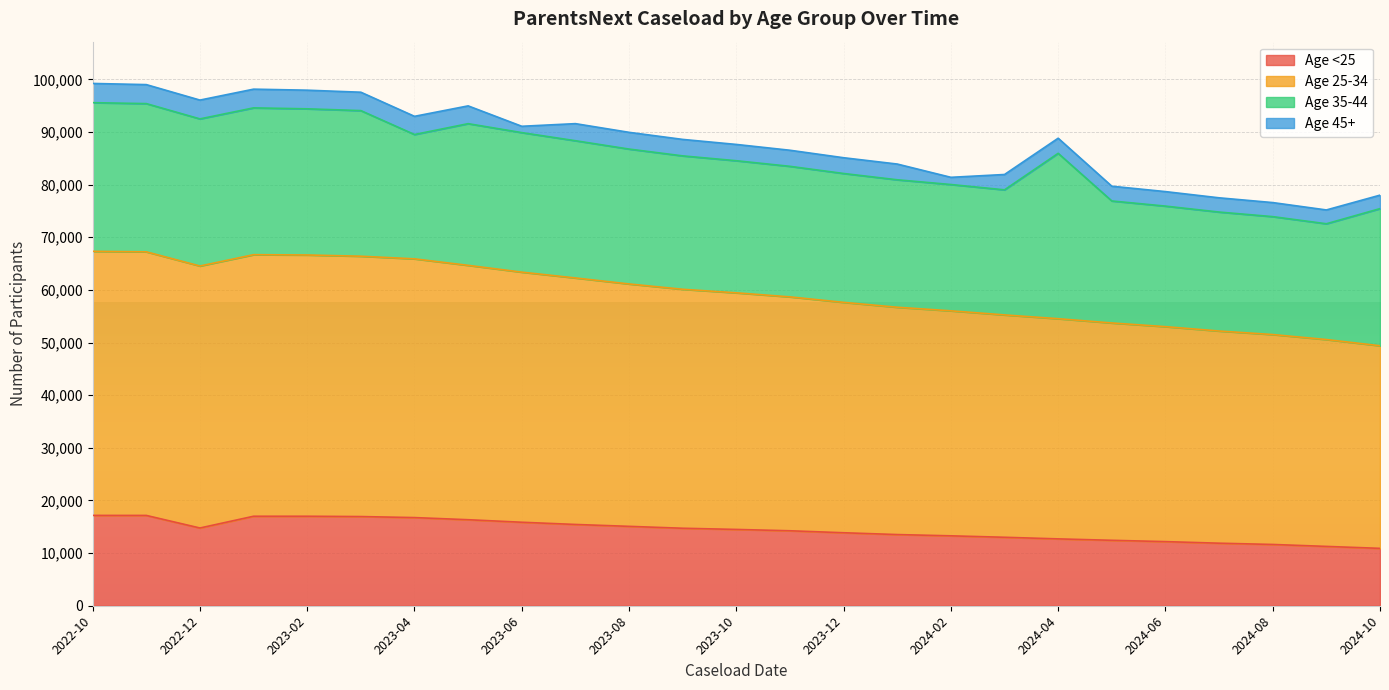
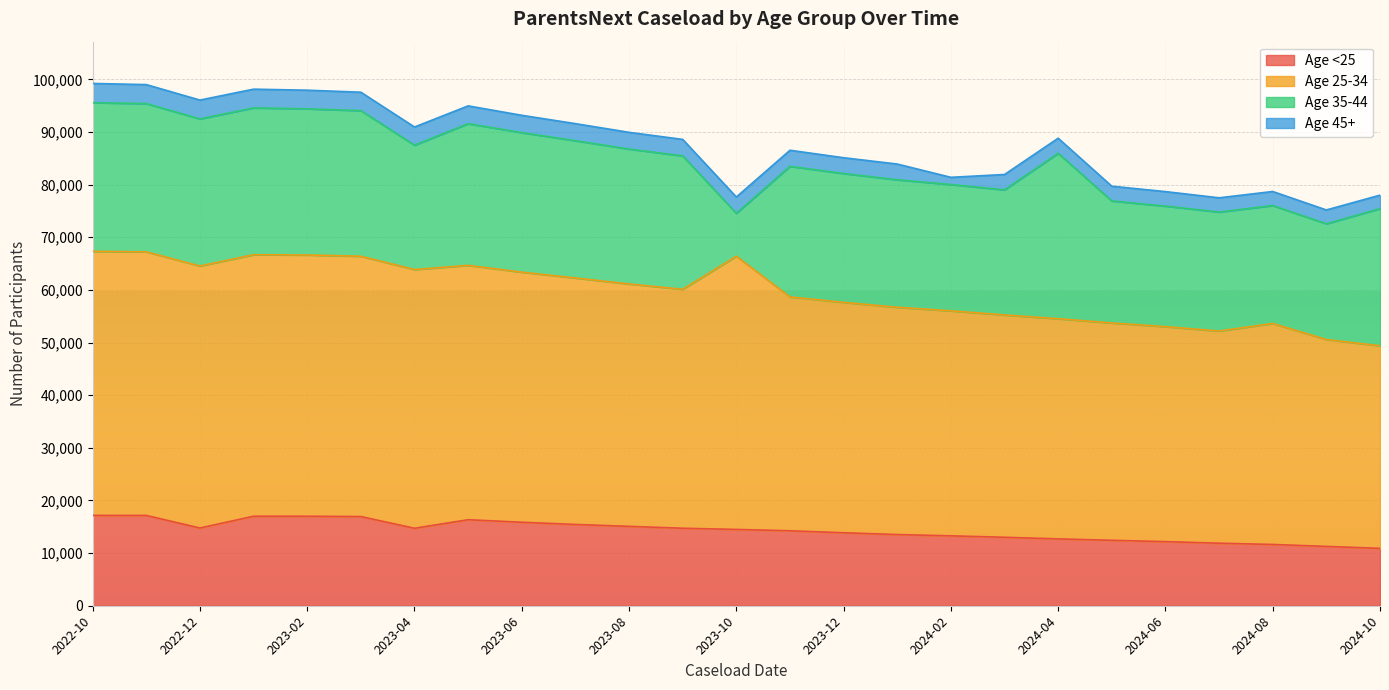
  {
    "Age <25": {
      "2022-10": "17,000",
      "2022-12": "15,000",
      "2023-02": "17,000",
-     "2023-04": "17,000",
+     "2023-04": "15,000",
      "2023-06": "16,000",
      "2023-08": "15,000",
      "2023-10": "14,000",
      "2023-12": "14,000",
      "2024-02": "13,000",
      "2024-04": "13,000",
      "2024-06": "12,000",
      "2024-08": "12,000",
      "2024-10": "11,000"
    },
    "Age 25-34": {
      "2022-10": "50,000",
      "2022-12": "50,000",
      "2023-02": "50,000",
      "2023-04": "49,000",
      "2023-06": "48,000",
      "2023-08": "46,000",
-     "2023-10": "45,000",
+     "2023-10": "52,000",
      "2023-12": "44,000",
      "2024-02": "43,000",
      "2024-04": "42,000",
      "2024-06": "41,000",
-     "2024-08": "40,000",
+     "2024-08": "42,000",
      "2024-10": "38,000"
    },
    "Age 35-44": {
      "2022-10": "28,000",
      "2022-12": "28,000",
      "2023-02": "28,000",
      "2023-04": "24,000",
      "2023-06": "27,000",
      "2023-08": "26,000",
-     "2023-10": "25,000",
+     "2023-10": "8,000",
      "2023-12": "24,000",
      "2024-02": "24,000",
      "2024-04": "31,000",
      "2024-06": "23,000",
      "2024-08": "22,000",
      "2024-10": "26,000"
    },
    "Age 45+": {
      "2022-10": "4,000",
      "2022-12": "4,000",
      "2023-02": "4,000",
      "2023-04": "3,000",
-     "2023-06": "1,000",
+     "2023-06": "3,000",
      "2023-08": "3,000",
      "2023-10": "3,000",
      "2023-12": "3,000",
      "2024-02": "1,000",
      "2024-04": "3,000",
      "2024-06": "3,000",
      "2024-08": "3,000",
      "2024-10": "3,000"
    }
  }
